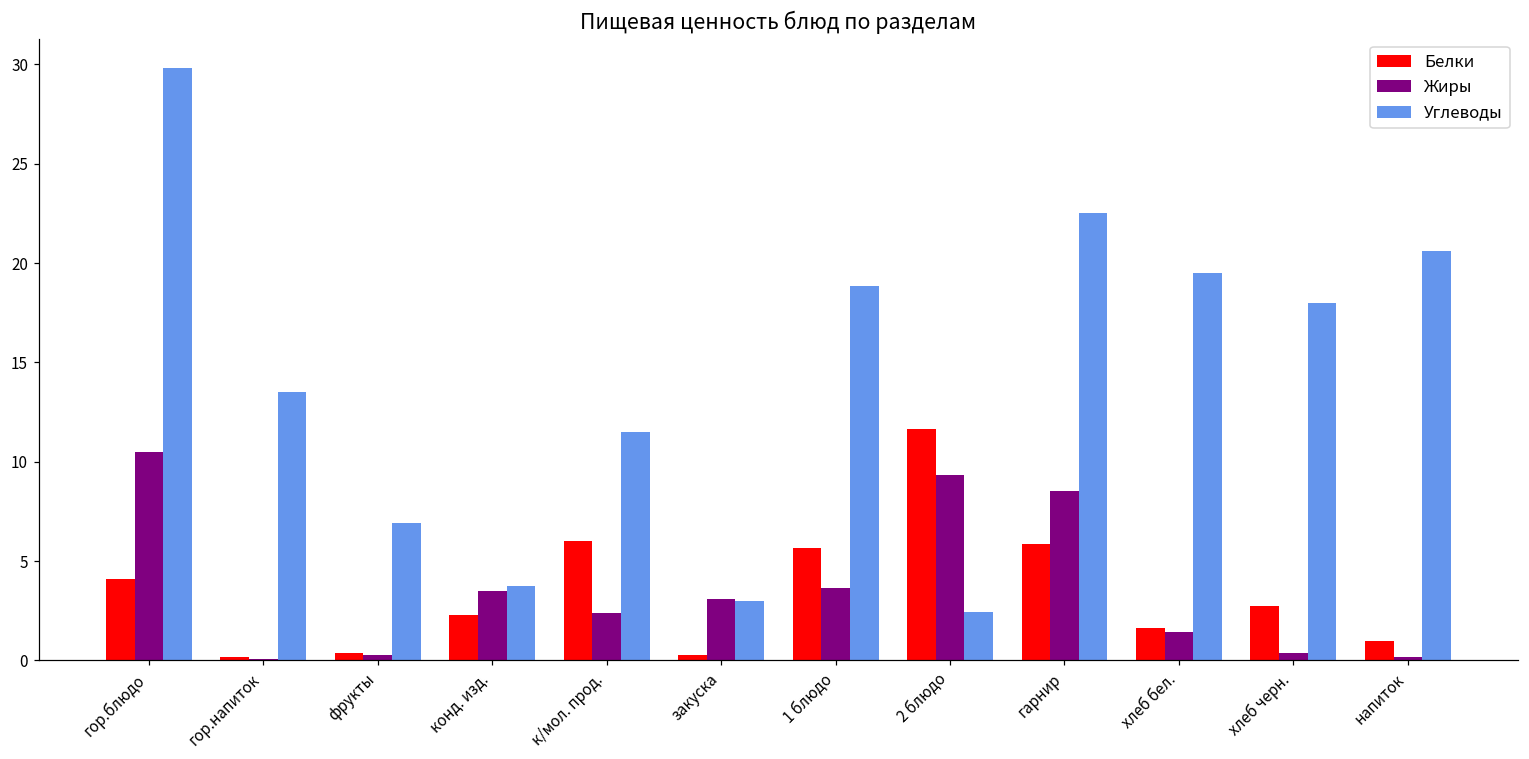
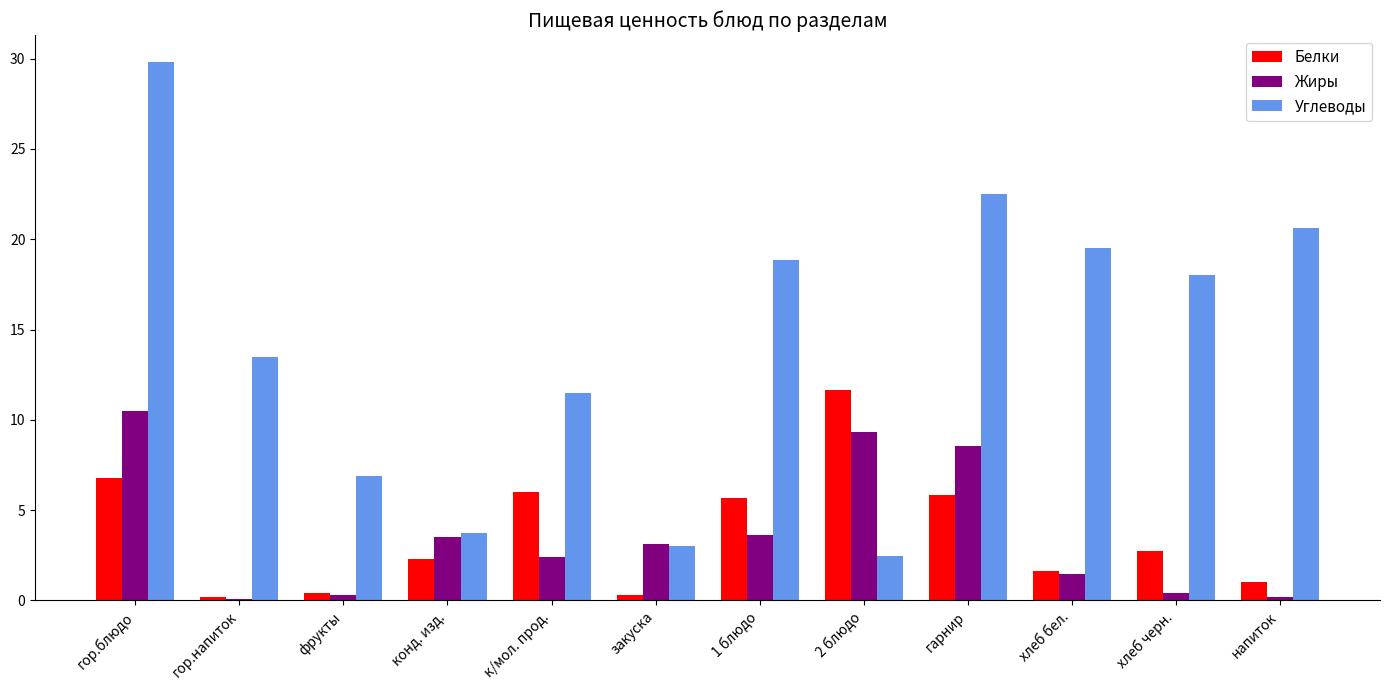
  {
    "Белки": {
-     "гор.блюдо": 4.1,
+     "гор.блюдо": 6.8,
      "гор.напиток": 0.2,
      "фрукты": 0.4,
      "конд. изд.": 2.3,
      "к/мол. прод.": 6.0,
      "закуска": 0.3,
      "1 блюдо": 5.7,
      "2 блюдо": 11.6,
      "гарнир": 5.9,
      "хлеб бел.": 1.6,
      "хлеб черн.": 2.7,
      "напиток": 1.0
    },
    "Жиры": {
      "гор.блюдо": 10.5,
      "фрукты": 0.3,
      "конд. изд.": 3.5,
      "к/мол. прод.": 2.4,
      "закуска": 3.1,
      "1 блюдо": 3.7,
      "2 блюдо": 9.3,
      "гарнир": 8.6,
      "хлеб бел.": 1.5,
      "хлеб черн.": 0.4,
      "напиток": 0.2
    },
    "Углеводы": {
      "гор.блюдо": 29.8,
      "гор.напиток": 13.5,
      "фрукты": 6.9,
      "конд. изд.": 3.8,
      "к/мол. прод.": 11.5,
      "закуска": 3.0,
      "1 блюдо": 18.8,
      "2 блюдо": 2.5,
      "гарнир": 22.5,
      "хлеб бел.": 19.5,
      "хлеб черн.": 18.0,
      "напиток": 20.6
    }
  }
